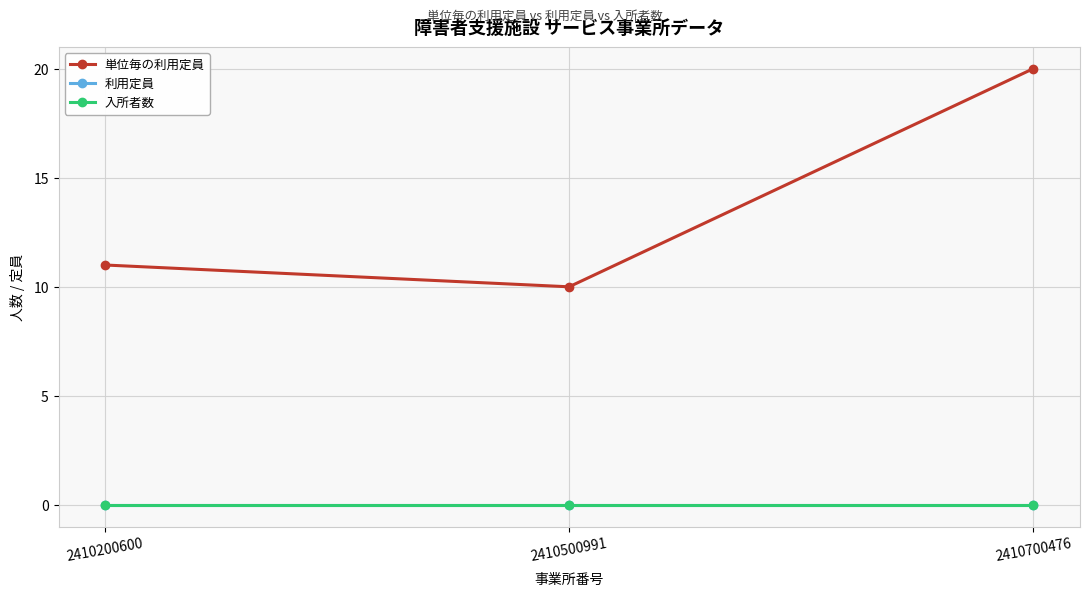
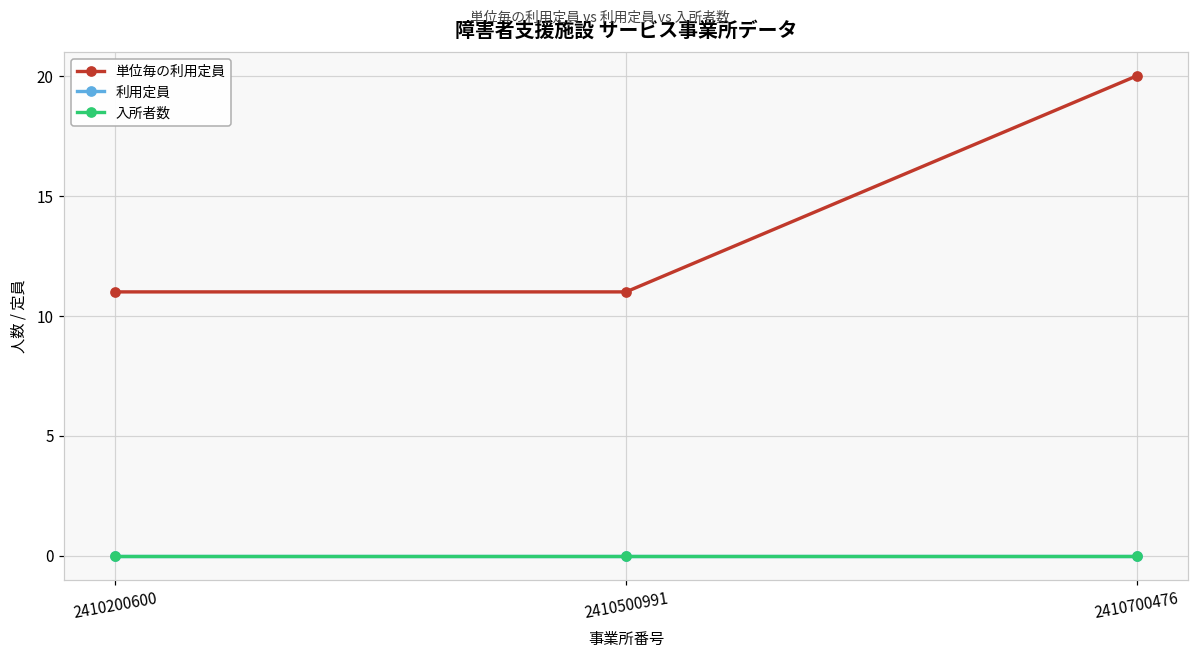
  {
    "単位毎の利用定員": {
      "2410200600": 11,
-     "2410500991": 10,
+     "2410500991": 11,
      "2410700476": 20
    },
    "入所者数": {
      "2410200600": 0,
      "2410500991": 0,
      "2410700476": 0
    }
  }
